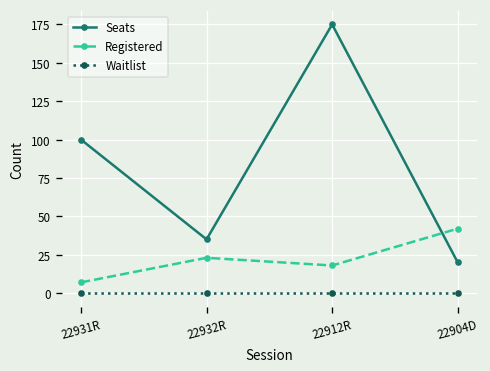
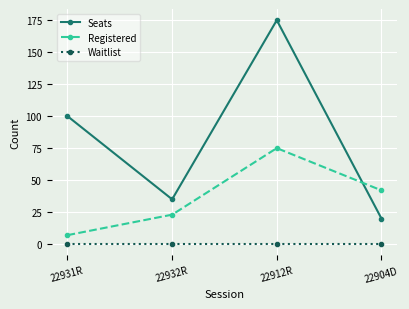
  {
    "Registered": {
      "22931R": 7,
      "22932R": 23,
-     "22912R": 18,
+     "22912R": 75,
      "22904D": 42
    }
  }
